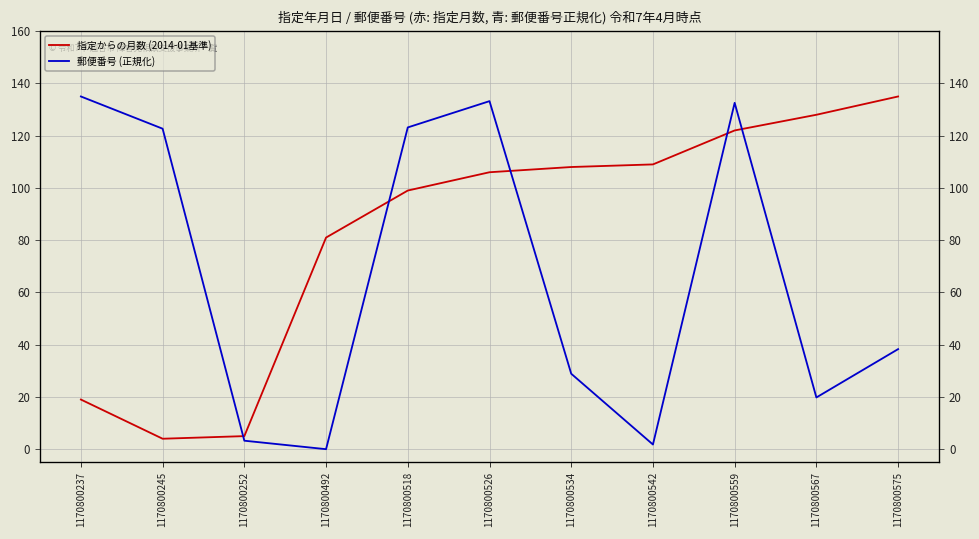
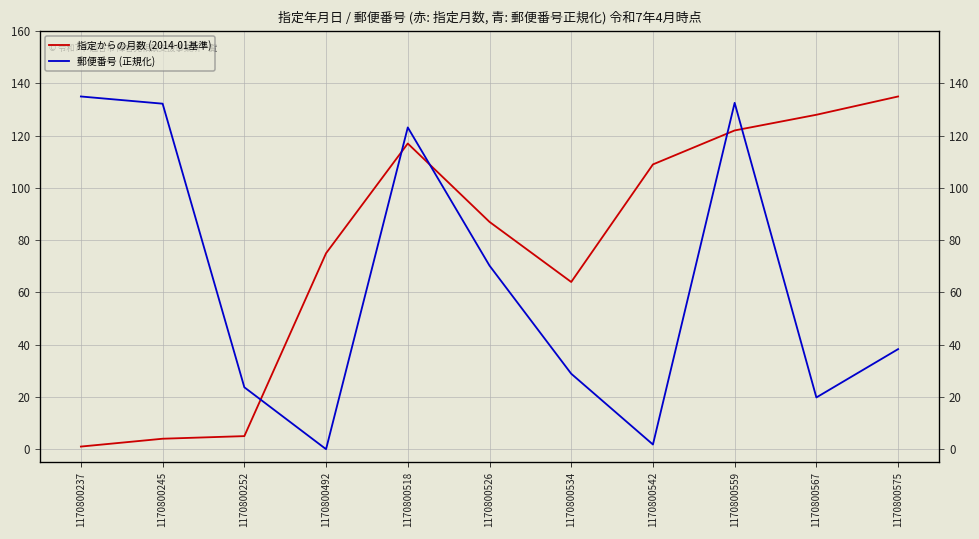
  {
    "指定からの月数 (2014-01基準)": {
-     "1170800237": 19,
+     "1170800237": 1,
      "1170800245": 4,
      "1170800252": 5,
-     "1170800492": 81,
-     "1170800518": 99,
-     "1170800526": 106,
-     "1170800534": 108,
+     "1170800492": 75,
+     "1170800518": 117,
+     "1170800526": 87,
+     "1170800534": 64,
      "1170800542": 109,
      "1170800559": 122,
      "1170800567": 128,
      "1170800575": 135
    },
    "郵便番号 (正規化)": {
      "1170800237": 135,
-     "1170800245": 123,
-     "1170800252": 3,
+     "1170800245": 132,
+     "1170800252": 24,
      "1170800492": 0,
      "1170800518": 123,
-     "1170800526": 133,
+     "1170800526": 70,
      "1170800534": 29,
      "1170800542": 2,
      "1170800559": 133,
      "1170800567": 20,
      "1170800575": 38
    }
  }
